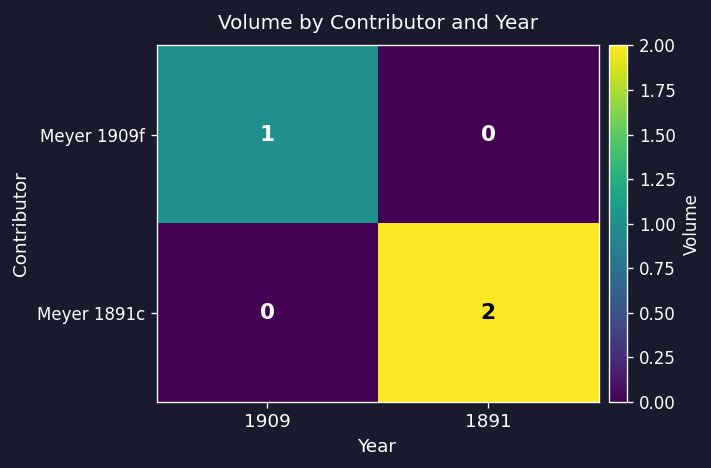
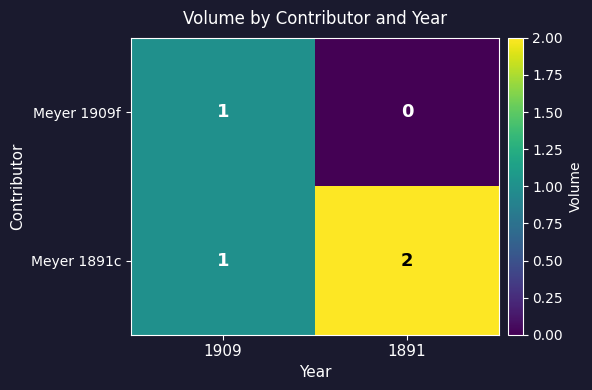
  {
    "Meyer 1909f": {
      "1909": 1,
      "1891": 0
    },
    "Meyer 1891c": {
-     "1909": 0,
+     "1909": 1,
      "1891": 2
    }
  }
